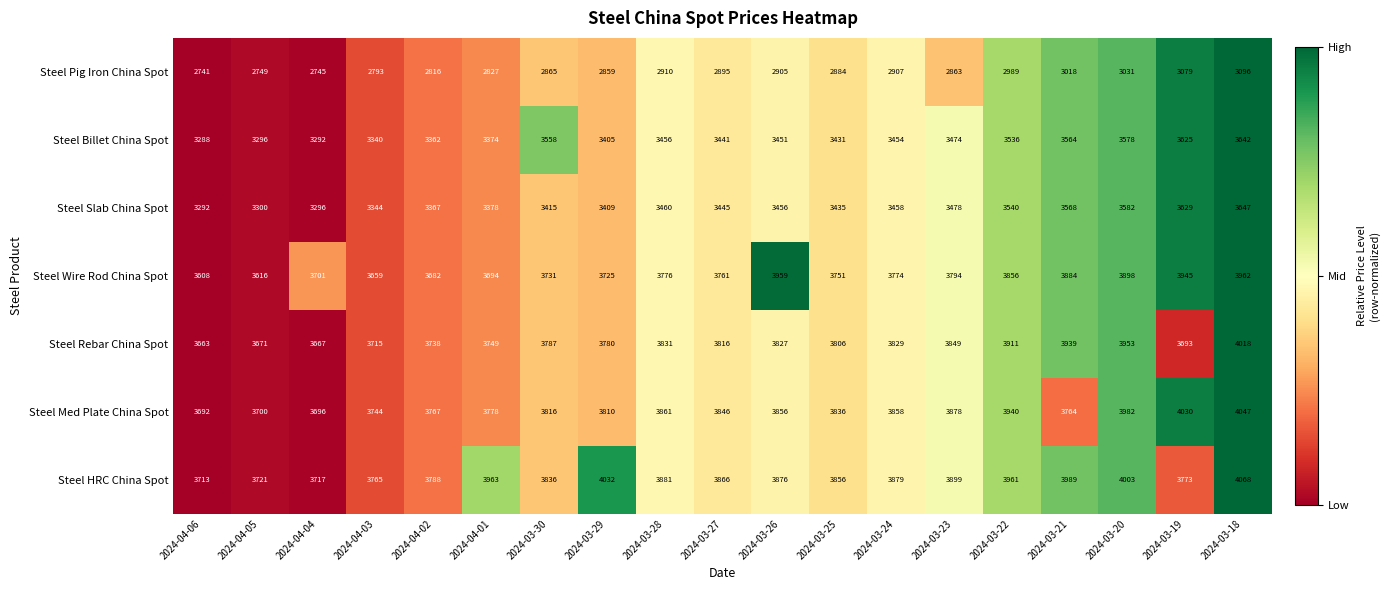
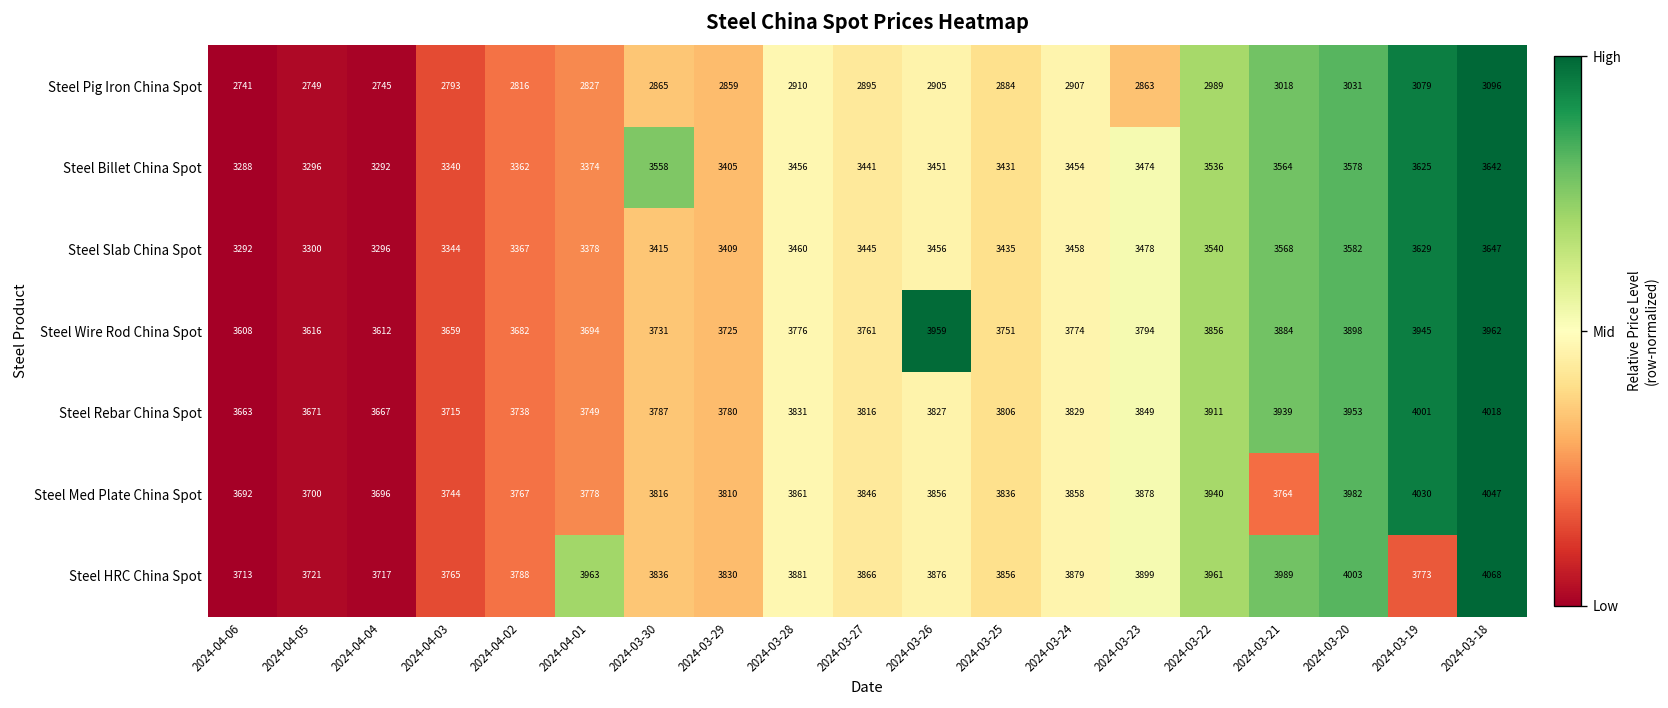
  {
    "Steel Pig Iron China Spot": {
      "2024-04-06": 2741,
      "2024-04-05": 2749,
      "2024-04-04": 2745,
      "2024-04-03": 2793,
      "2024-04-02": 2816,
      "2024-04-01": 2827,
      "2024-03-30": 2865,
      "2024-03-29": 2859,
      "2024-03-28": 2910,
      "2024-03-27": 2895,
      "2024-03-26": 2905,
      "2024-03-25": 2884,
      "2024-03-24": 2907,
      "2024-03-23": 2863,
      "2024-03-22": 2989,
      "2024-03-21": 3018,
      "2024-03-20": 3031,
      "2024-03-19": 3079,
      "2024-03-18": 3096
    },
    "Steel Billet China Spot": {
      "2024-04-06": 3288,
      "2024-04-05": 3296,
      "2024-04-04": 3292,
      "2024-04-03": 3340,
      "2024-04-02": 3362,
      "2024-04-01": 3374,
      "2024-03-30": 3558,
      "2024-03-29": 3405,
      "2024-03-28": 3456,
      "2024-03-27": 3441,
      "2024-03-26": 3451,
      "2024-03-25": 3431,
      "2024-03-24": 3454,
      "2024-03-23": 3474,
      "2024-03-22": 3536,
      "2024-03-21": 3564,
      "2024-03-20": 3578,
      "2024-03-19": 3625,
      "2024-03-18": 3642
    },
    "Steel Slab China Spot": {
      "2024-04-06": 3292,
      "2024-04-05": 3300,
      "2024-04-04": 3296,
      "2024-04-03": 3344,
      "2024-04-02": 3367,
      "2024-04-01": 3378,
      "2024-03-30": 3415,
      "2024-03-29": 3409,
      "2024-03-28": 3460,
      "2024-03-27": 3445,
      "2024-03-26": 3456,
      "2024-03-25": 3435,
      "2024-03-24": 3458,
      "2024-03-23": 3478,
      "2024-03-22": 3540,
      "2024-03-21": 3568,
      "2024-03-20": 3582,
      "2024-03-19": 3629,
      "2024-03-18": 3647
    },
    "Steel Wire Rod China Spot": {
      "2024-04-06": 3608,
      "2024-04-05": 3616,
-     "2024-04-04": 3701,
+     "2024-04-04": 3612,
      "2024-04-03": 3659,
      "2024-04-02": 3682,
      "2024-04-01": 3694,
      "2024-03-30": 3731,
      "2024-03-29": 3725,
      "2024-03-28": 3776,
      "2024-03-27": 3761,
      "2024-03-26": 3959,
      "2024-03-25": 3751,
      "2024-03-24": 3774,
      "2024-03-23": 3794,
      "2024-03-22": 3856,
      "2024-03-21": 3884,
      "2024-03-20": 3898,
      "2024-03-19": 3945,
      "2024-03-18": 3962
    },
    "Steel Rebar China Spot": {
      "2024-04-06": 3663,
      "2024-04-05": 3671,
      "2024-04-04": 3667,
      "2024-04-03": 3715,
      "2024-04-02": 3738,
      "2024-04-01": 3749,
      "2024-03-30": 3787,
      "2024-03-29": 3780,
      "2024-03-28": 3831,
      "2024-03-27": 3816,
      "2024-03-26": 3827,
      "2024-03-25": 3806,
      "2024-03-24": 3829,
      "2024-03-23": 3849,
      "2024-03-22": 3911,
      "2024-03-21": 3939,
      "2024-03-20": 3953,
-     "2024-03-19": 3693,
+     "2024-03-19": 4001,
      "2024-03-18": 4018
    },
    "Steel Med Plate China Spot": {
      "2024-04-06": 3692,
      "2024-04-05": 3700,
      "2024-04-04": 3696,
      "2024-04-03": 3744,
      "2024-04-02": 3767,
      "2024-04-01": 3778,
      "2024-03-30": 3816,
      "2024-03-29": 3810,
      "2024-03-28": 3861,
      "2024-03-27": 3846,
      "2024-03-26": 3856,
      "2024-03-25": 3836,
      "2024-03-24": 3858,
      "2024-03-23": 3878,
      "2024-03-22": 3940,
      "2024-03-21": 3764,
      "2024-03-20": 3982,
      "2024-03-19": 4030,
      "2024-03-18": 4047
    },
    "Steel HRC China Spot": {
      "2024-04-06": 3713,
      "2024-04-05": 3721,
      "2024-04-04": 3717,
      "2024-04-03": 3765,
      "2024-04-02": 3788,
      "2024-04-01": 3963,
      "2024-03-30": 3836,
-     "2024-03-29": 4032,
+     "2024-03-29": 3830,
      "2024-03-28": 3881,
      "2024-03-27": 3866,
      "2024-03-26": 3876,
      "2024-03-25": 3856,
      "2024-03-24": 3879,
      "2024-03-23": 3899,
      "2024-03-22": 3961,
      "2024-03-21": 3989,
      "2024-03-20": 4003,
      "2024-03-19": 3773,
      "2024-03-18": 4068
    }
  }
